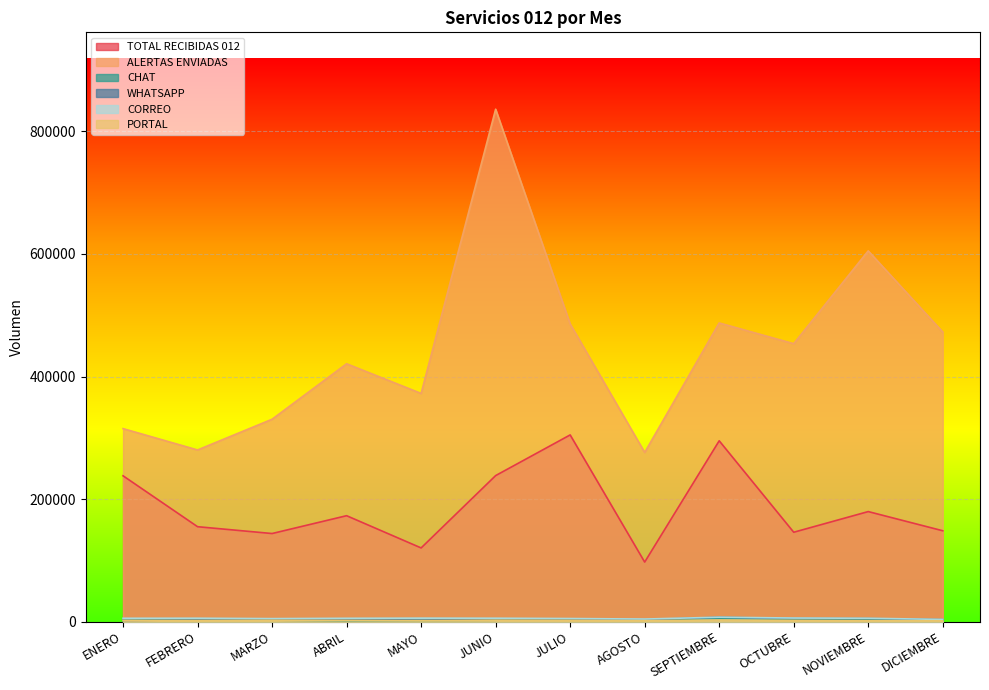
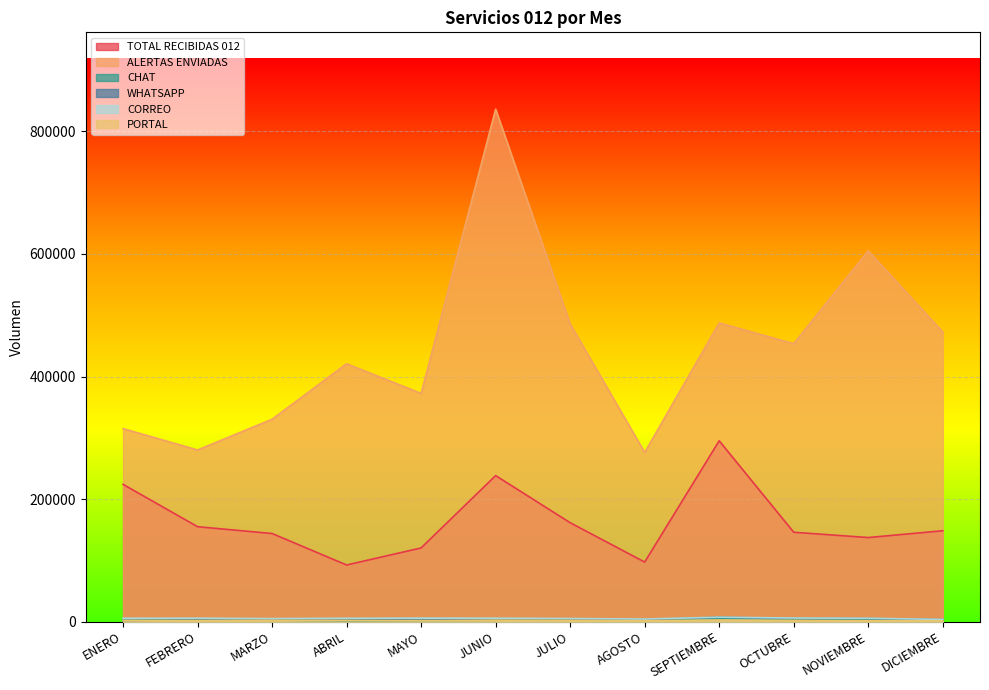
  {
    "TOTAL RECIBIDAS 012": {
-     "ENERO": 240000,
+     "ENERO": 220000,
      "FEBRERO": 150000,
      "MARZO": 140000,
-     "ABRIL": 170000,
+     "ABRIL": 90000,
      "MAYO": 120000,
      "JUNIO": 240000,
-     "JULIO": 300000,
+     "JULIO": 160000,
      "AGOSTO": 100000,
      "SEPTIEMBRE": 300000,
      "OCTUBRE": 150000,
-     "NOVIEMBRE": 180000,
+     "NOVIEMBRE": 140000,
      "DICIEMBRE": 150000
    }
  }
